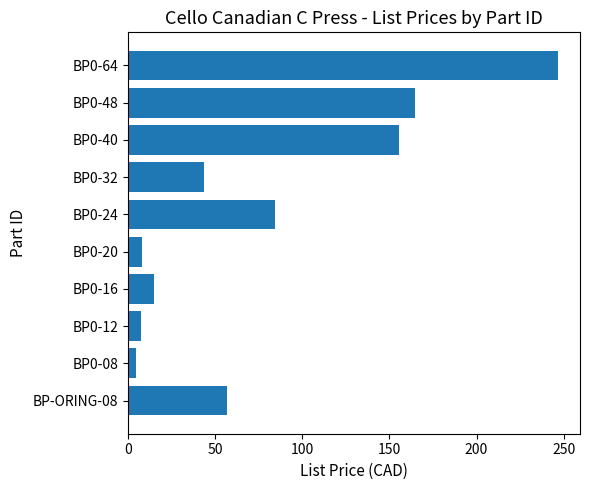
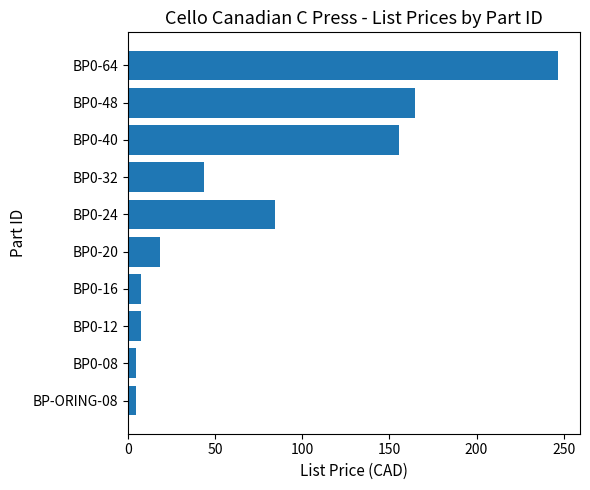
  {
    "BP0-64": 247,
    "BP0-48": 164,
    "BP0-40": 156,
    "BP0-32": 44,
    "BP0-24": 84,
-   "BP0-20": 8,
-   "BP0-16": 15,
+   "BP0-20": 18,
+   "BP0-16": 8,
    "BP0-12": 7,
    "BP0-08": 5,
-   "BP-ORING-08": 57
+   "BP-ORING-08": 5
  }
